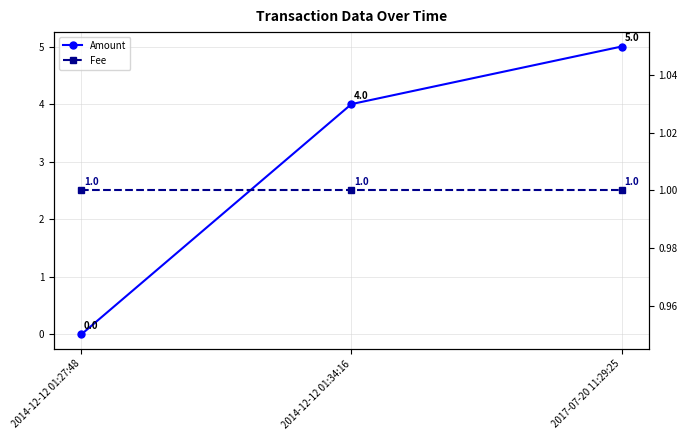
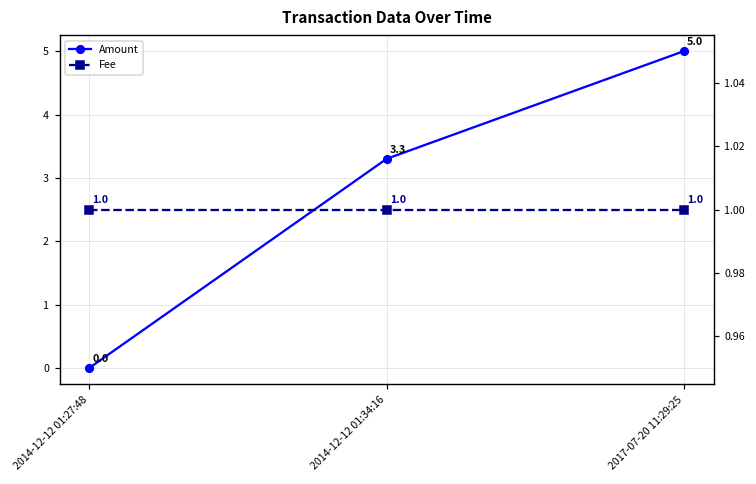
  {
    "Amount": {
      "2014-12-12 01:27:48": 0.0,
-     "2014-12-12 01:34:16": 4.0,
+     "2014-12-12 01:34:16": 3.3,
      "2017-07-20 11:29:25": 5.0
    },
    "Fee": {
      "2014-12-12 01:27:48": 1.0,
      "2014-12-12 01:34:16": 1.0,
      "2017-07-20 11:29:25": 1.0
    }
  }
